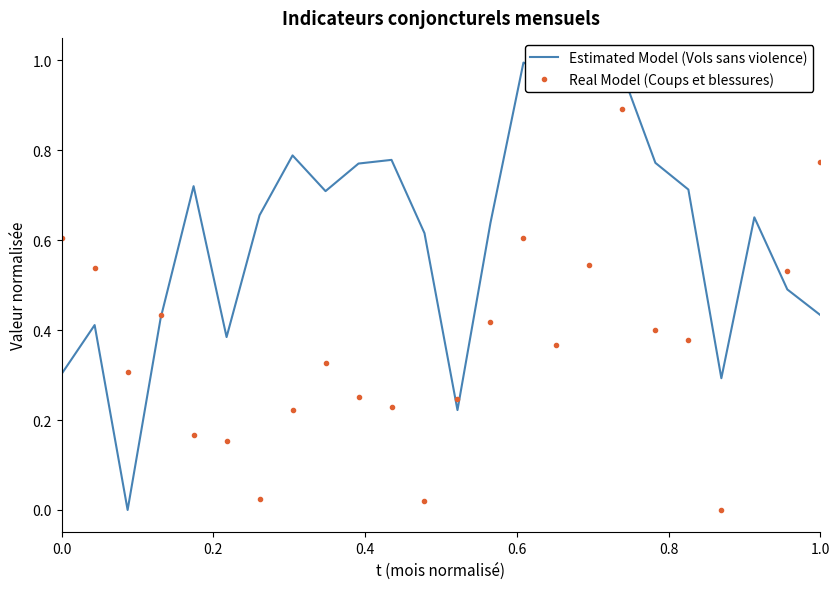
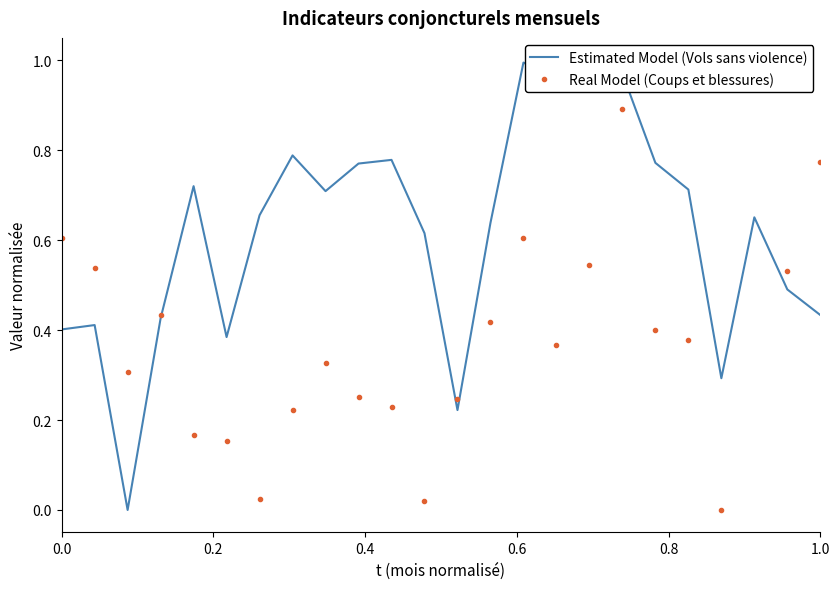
  {
    "Estimated Model (Vols sans violence)": {
-     "0.0": 0.30,
+     "0.0": 0.40,
      "1.0": 0.43
    },
    "Real Model (Coups et blessures)": {
      "0.0": 0.60,
      "1.0": 0.77
    }
  }
